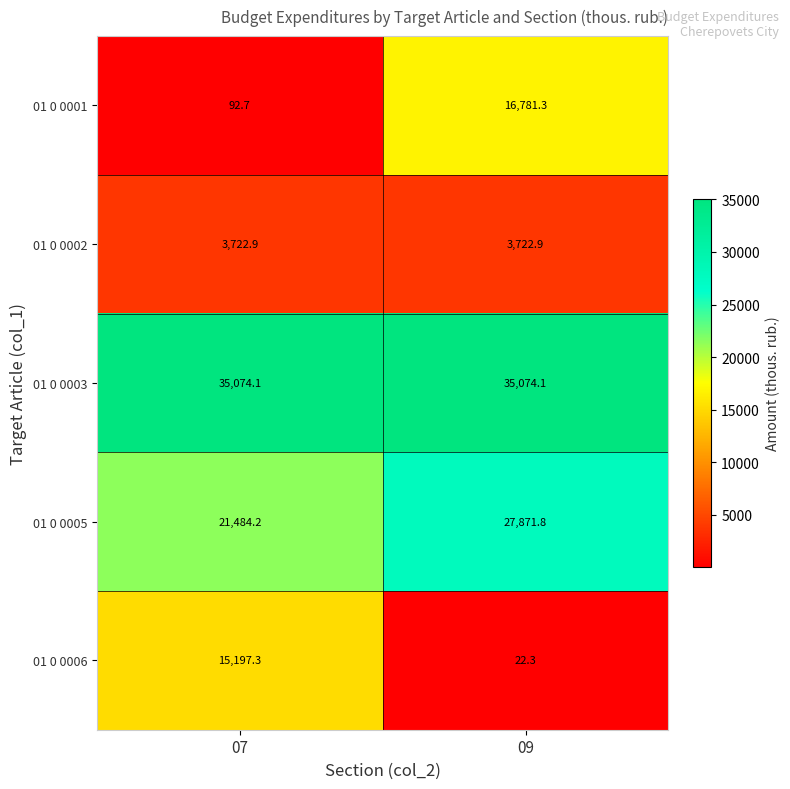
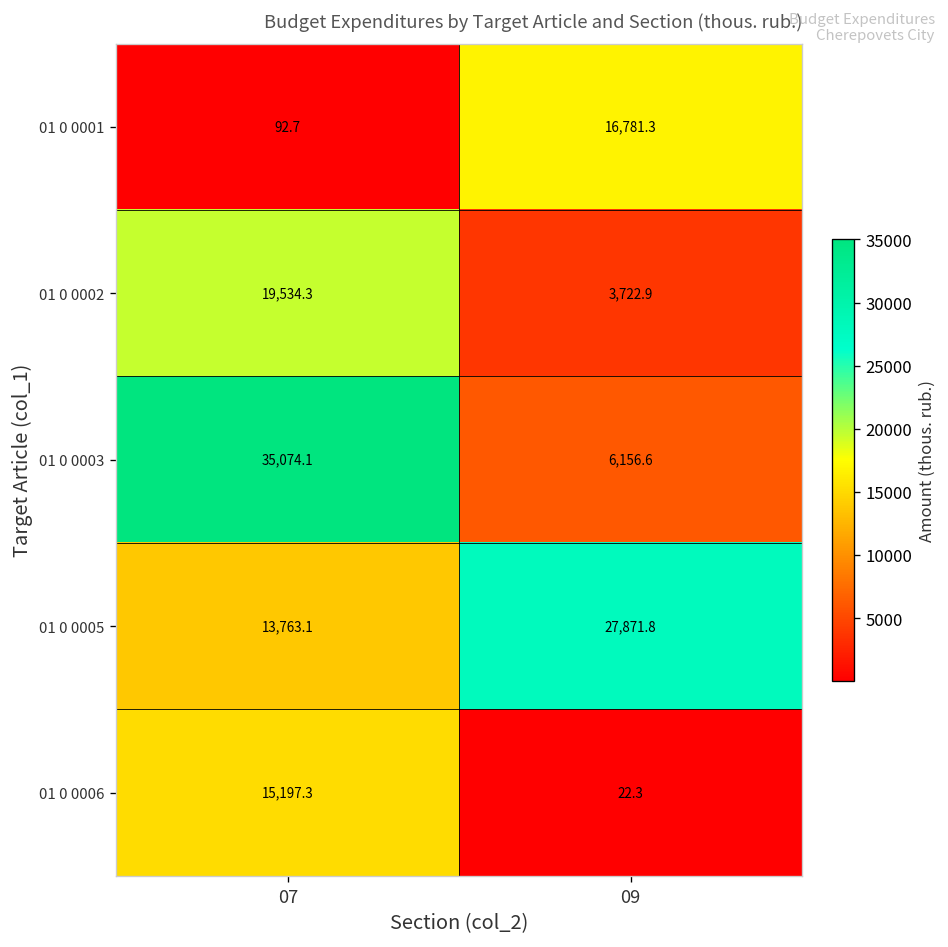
  {
    "01 0 0001": {
      "07": "92.7",
      "09": "16,781.3"
    },
    "01 0 0002": {
-     "07": "3,722.9",
+     "07": "19,534.3",
      "09": "3,722.9"
    },
    "01 0 0003": {
      "07": "35,074.1",
-     "09": "35,074.1"
+     "09": "6,156.6"
    },
    "01 0 0005": {
-     "07": "21,484.2",
+     "07": "13,763.1",
      "09": "27,871.8"
    },
    "01 0 0006": {
      "07": "15,197.3",
      "09": "22.3"
    }
  }
